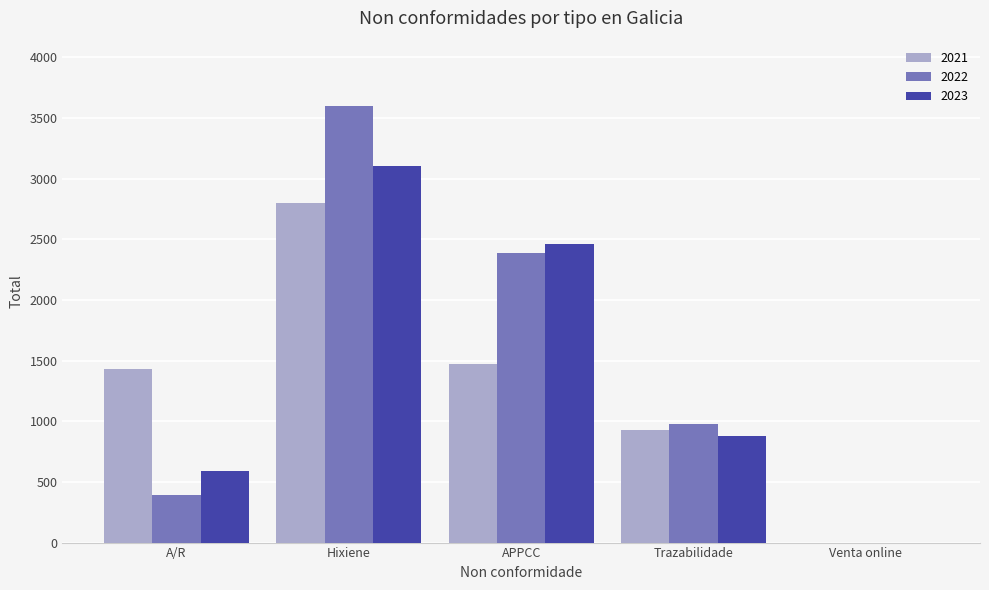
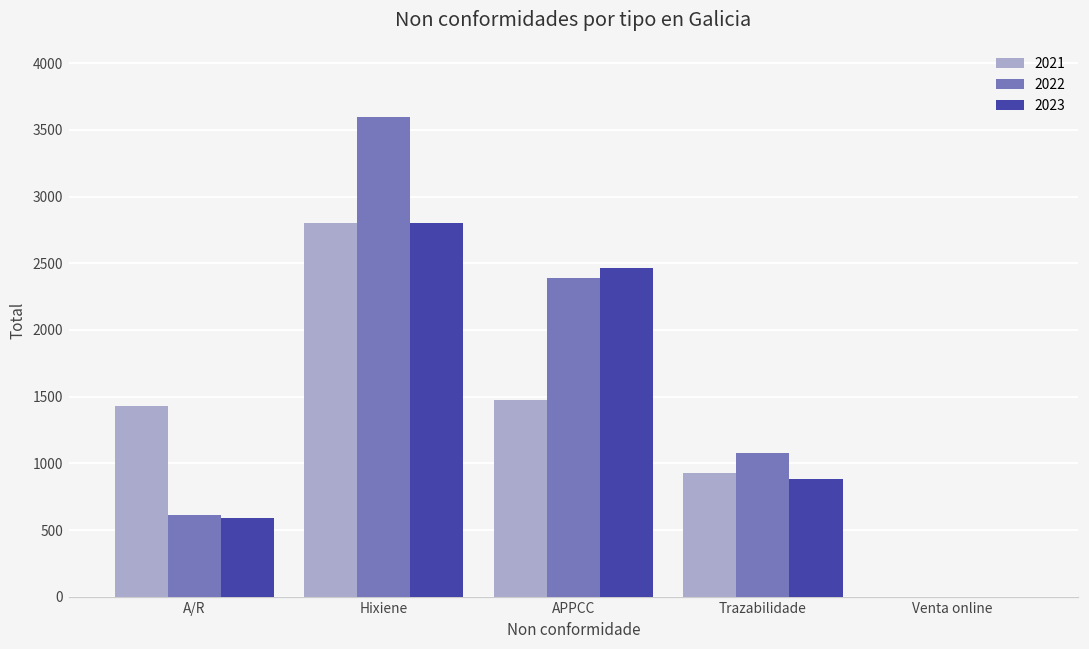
  {
    "2021": {
      "A/R": 1430,
      "Hixiene": 2800,
      "APPCC": 1480,
      "Trazabilidade": 930,
      "Venta online": 0
    },
    "2022": {
-     "A/R": 390,
+     "A/R": 620,
      "Hixiene": 3600,
      "APPCC": 2390,
-     "Trazabilidade": 980,
+     "Trazabilidade": 1080,
      "Venta online": 0
    },
    "2023": {
      "A/R": 590,
-     "Hixiene": 3100,
+     "Hixiene": 2800,
      "APPCC": 2470,
      "Trazabilidade": 880,
      "Venta online": 0
    }
  }
